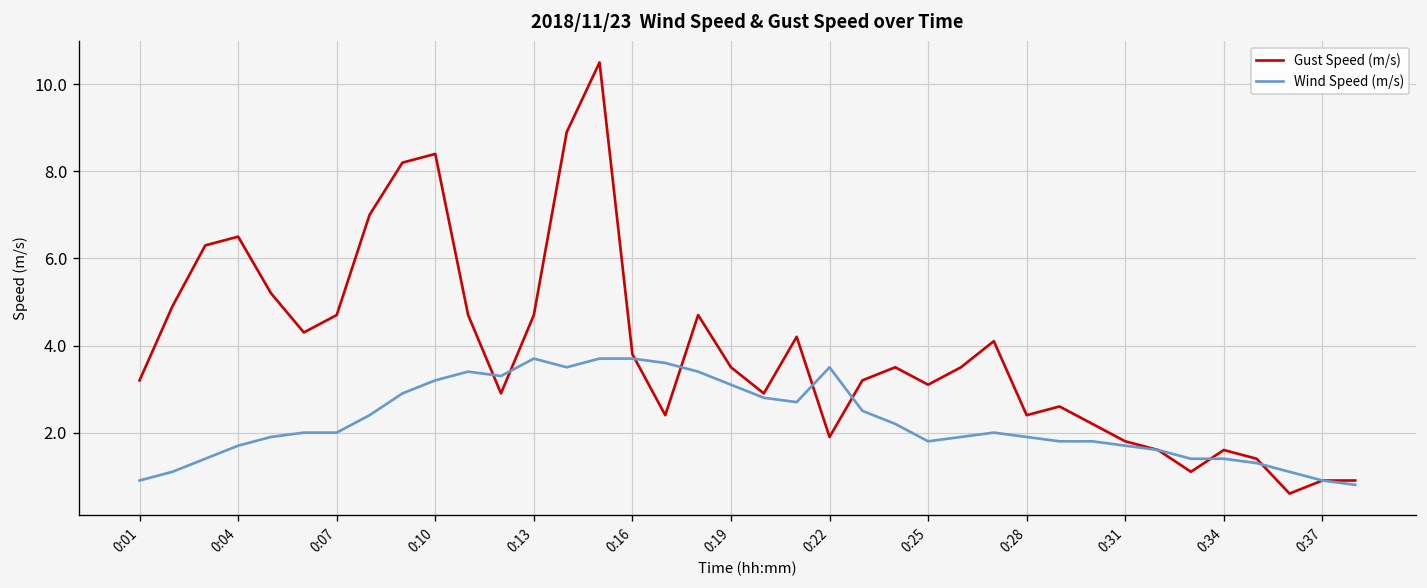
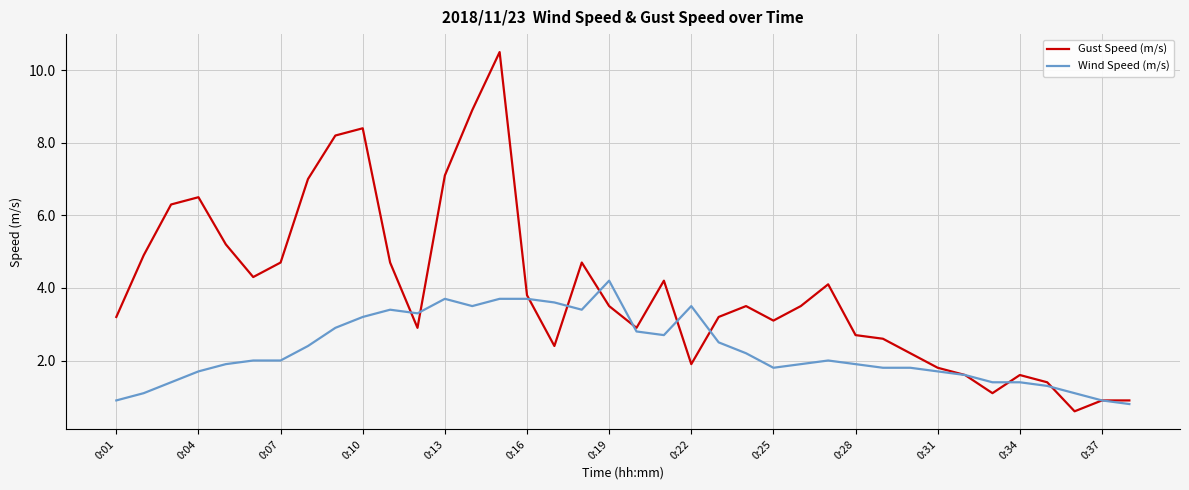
  {
    "Gust Speed (m/s)": {
      "0:01": 3.2,
      "0:04": 6.5,
      "0:07": 4.7,
      "0:10": 8.4,
-     "0:13": 4.7,
+     "0:13": 7.1,
      "0:16": 3.8,
      "0:19": 3.5,
      "0:22": 1.9,
      "0:25": 3.1,
-     "0:28": 2.4,
+     "0:28": 2.7,
      "0:31": 1.8,
      "0:34": 1.6
    },
    "Wind Speed (m/s)": {
      "0:01": 0.9,
      "0:04": 1.7,
      "0:07": 2.0,
      "0:10": 3.2,
      "0:13": 3.7,
      "0:16": 3.7,
-     "0:19": 3.1,
+     "0:19": 4.2,
      "0:22": 3.5,
      "0:25": 1.8,
      "0:28": 1.9,
      "0:31": 1.7,
      "0:34": 1.4
    }
  }
